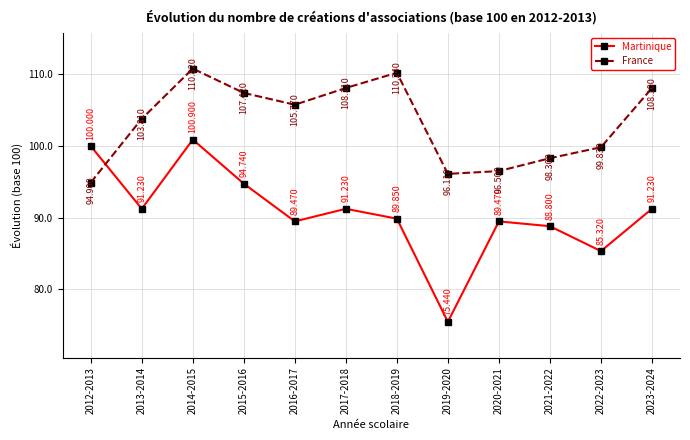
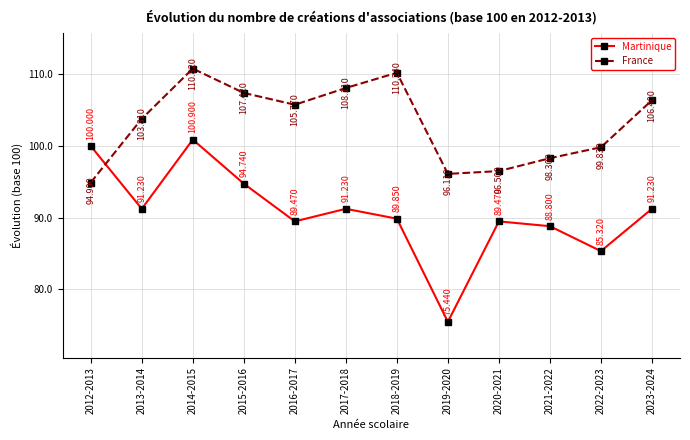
  {
    "Martinique": {
      "2012-2013": 100.000,
      "2013-2014": 91.230,
      "2014-2015": 100.900,
      "2015-2016": 94.740,
      "2016-2017": 89.470,
      "2017-2018": 91.230,
      "2018-2019": 89.850,
      "2019-2020": 75.440,
      "2021-2022": 88.800,
      "2022-2023": 85.320,
      "2023-2024": 91.230
    },
    "France": {
      "2012-2013": 94.900,
      "2013-2014": 103.810,
      "2014-2015": 110.820,
      "2015-2016": 107.420,
      "2016-2017": 105.770,
      "2017-2018": 108.110,
      "2018-2019": 110.240,
      "2019-2020": 96.110,
      "2021-2022": 98.300,
      "2022-2023": 99.830,
-     "2023-2024": 108.100
+     "2023-2024": 106.400
    }
  }
